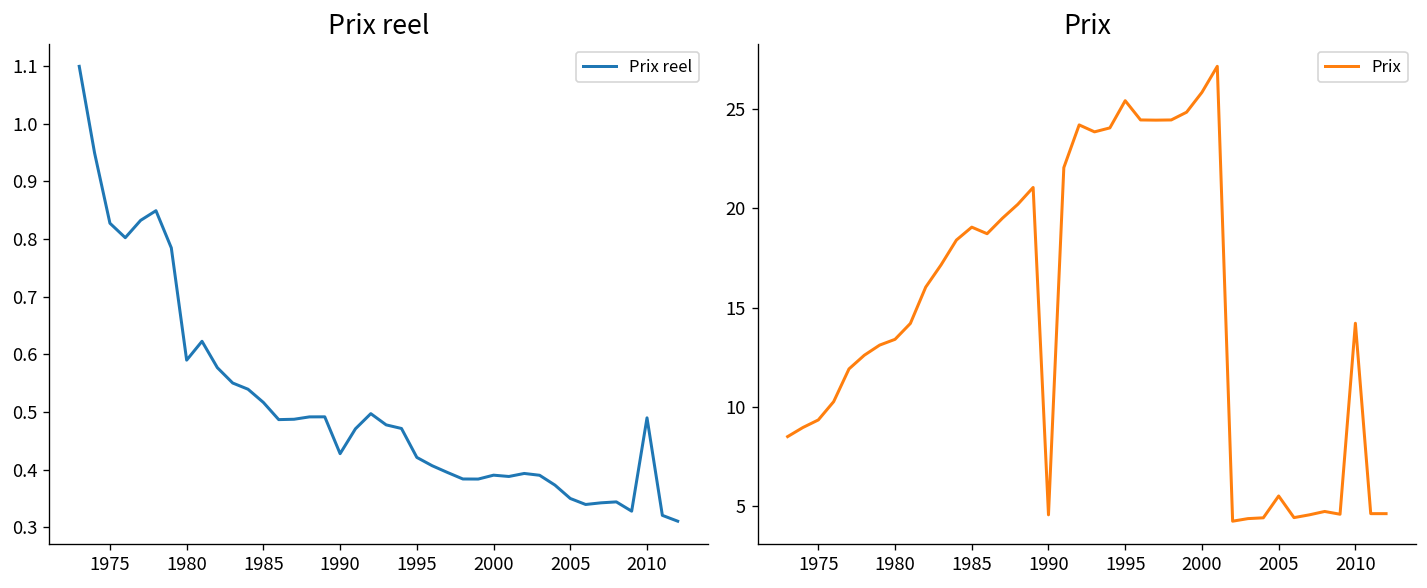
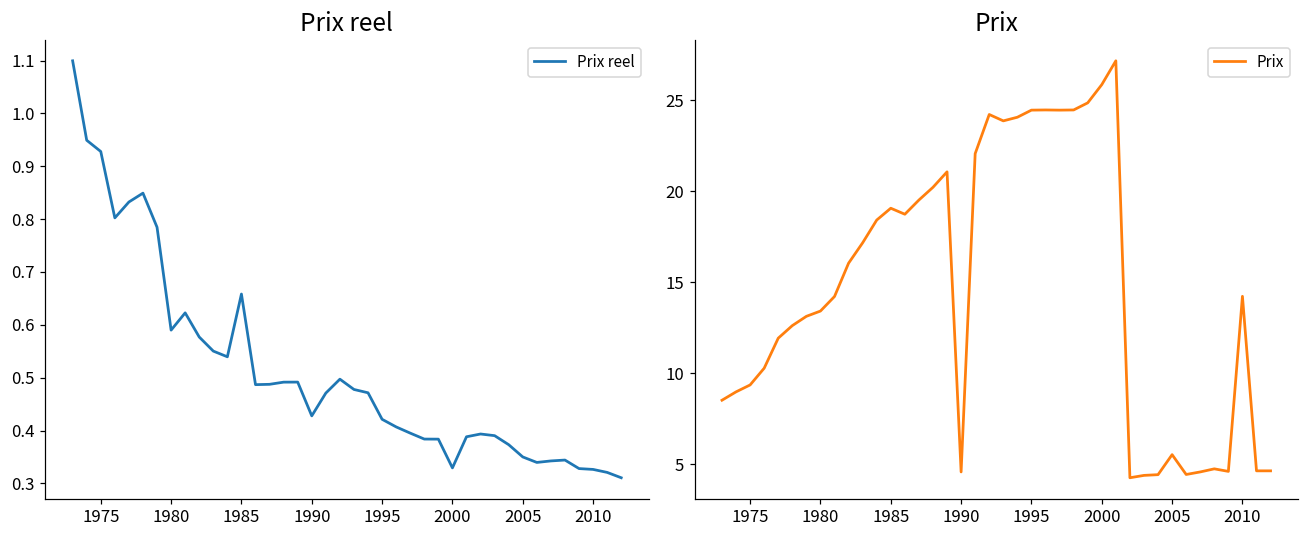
  {
    "Prix reel": {
-     "1975": 0.83,
+     "1975": 0.93,
      "1980": 0.59,
-     "1985": 0.52,
+     "1985": 0.66,
      "1990": 0.43,
      "1995": 0.42,
-     "2000": 0.39,
+     "2000": 0.33,
      "2005": 0.35,
-     "2010": 0.49
+     "2010": 0.33
    },
    "Prix": {
      "1975": 9.4,
      "1980": 13.4,
      "1985": 19.1,
      "1990": 4.6,
-     "1995": 25.4,
+     "1995": 24.5,
      "2000": 25.9,
      "2005": 5.5,
      "2010": 14.2
    }
  }
